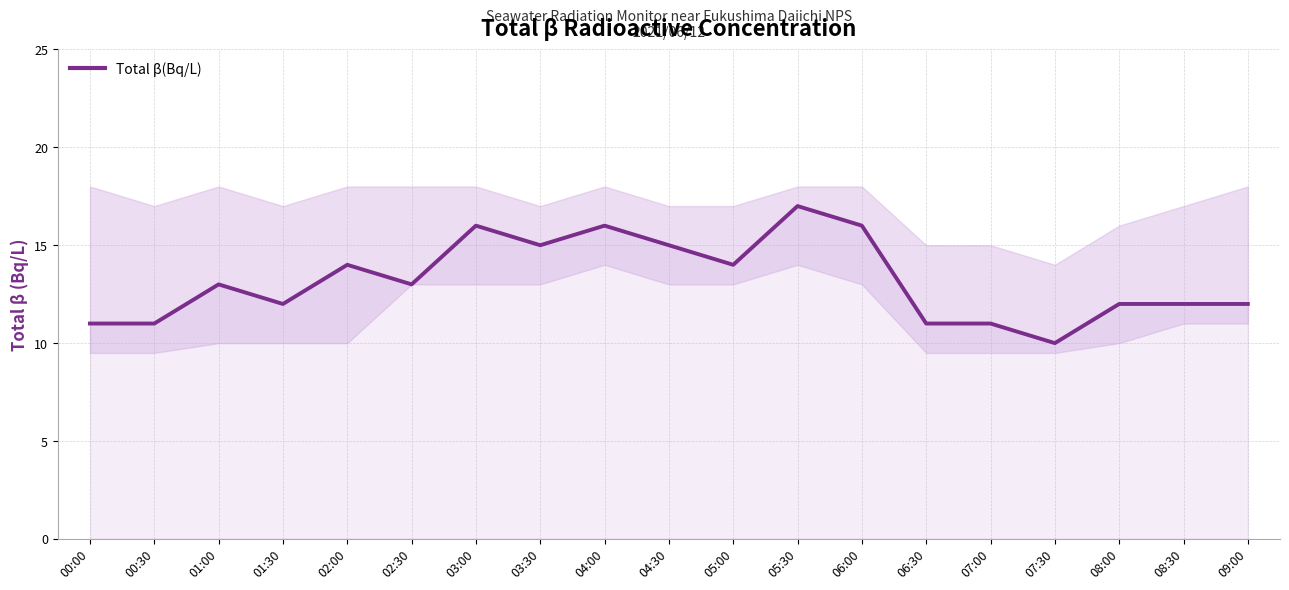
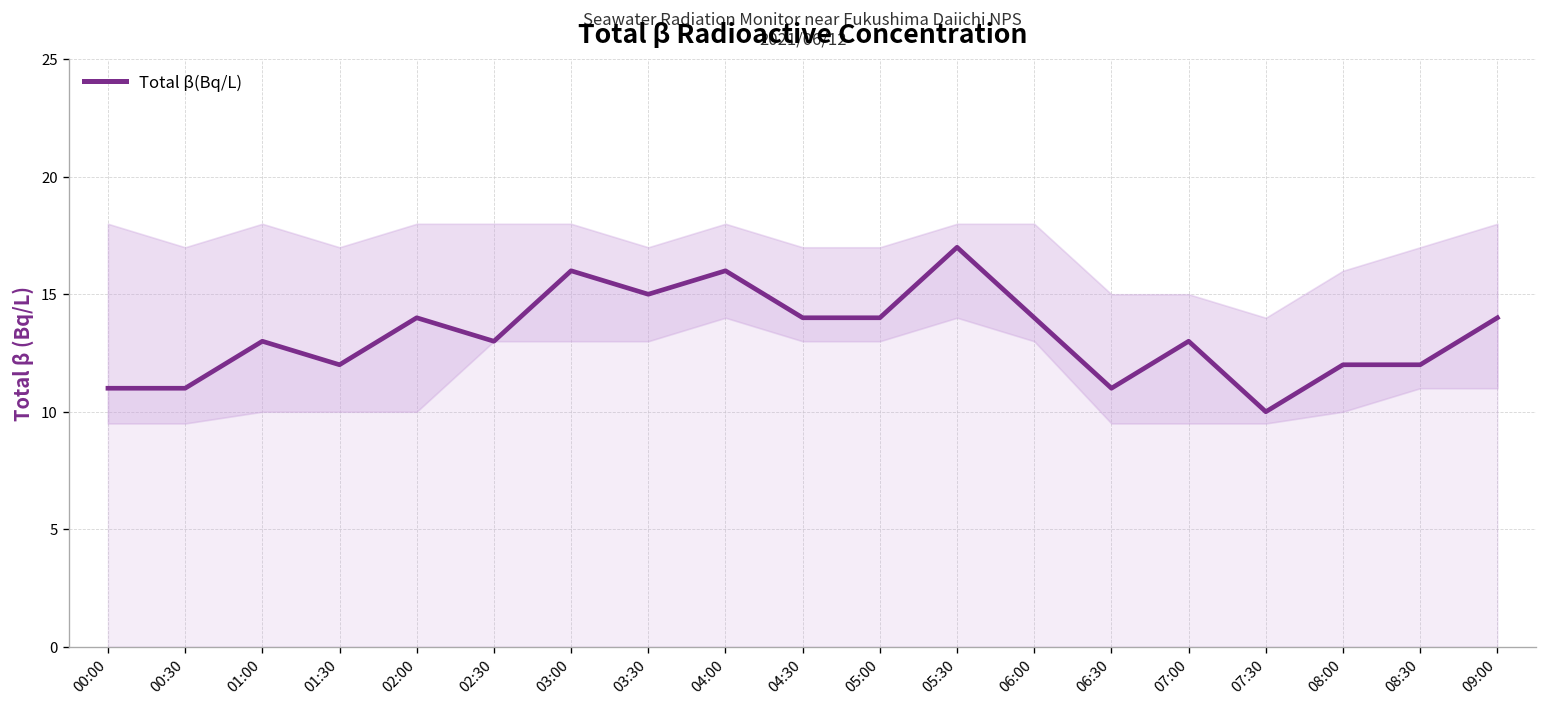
  {
    "Total β(Bq/L)": {
      "00:00": 11,
      "00:30": 11,
      "01:00": 13,
      "01:30": 12,
      "02:00": 14,
      "02:30": 13,
      "03:00": 16,
      "03:30": 15,
      "04:00": 16,
-     "04:30": 15,
+     "04:30": 14,
      "05:00": 14,
      "05:30": 17,
-     "06:00": 16,
+     "06:00": 14,
      "06:30": 11,
-     "07:00": 11,
+     "07:00": 13,
      "07:30": 10,
      "08:00": 12,
      "08:30": 12,
-     "09:00": 12
+     "09:00": 14
    }
  }
